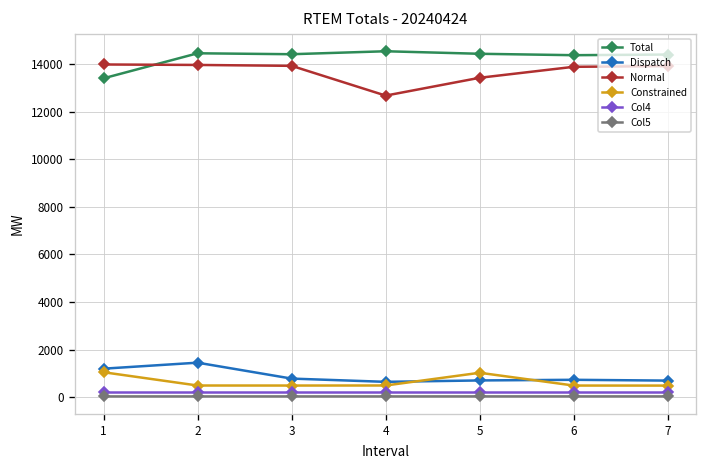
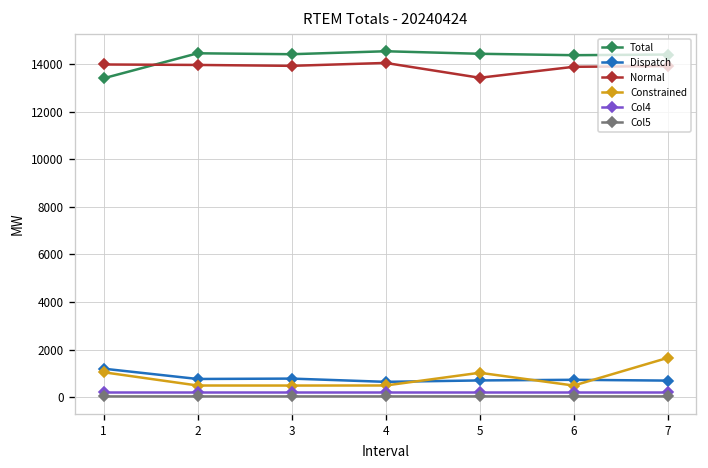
  {
    "Total": {
      "1": 13400,
      "2": 14500,
      "3": 14400,
      "4": 14500,
      "5": 14400,
      "6": 14400
    },
    "Dispatch": {
      "1": 1200,
-     "2": 1400,
+     "2": 800,
      "3": 800,
      "4": 600,
      "5": 700,
      "6": 700,
      "7": 700
    },
    "Normal": {
      "1": 14000,
      "2": 14000,
      "3": 13900,
-     "4": 12700,
+     "4": 14000,
      "5": 13400,
      "6": 13900
    },
    "Constrained": {
      "1": 1000,
      "2": 500,
      "3": 500,
      "4": 500,
      "5": 1000,
      "6": 500,
-     "7": 500
+     "7": 1700
    },
    "Col4": {
      "1": 200,
      "2": 200,
      "3": 200,
      "4": 200,
      "5": 200,
      "6": 200,
      "7": 200
    },
    "Col5": {
      "1": 0,
      "2": 0,
      "3": 0,
      "4": 0,
      "5": 0,
      "6": 0,
      "7": 0
    }
  }
